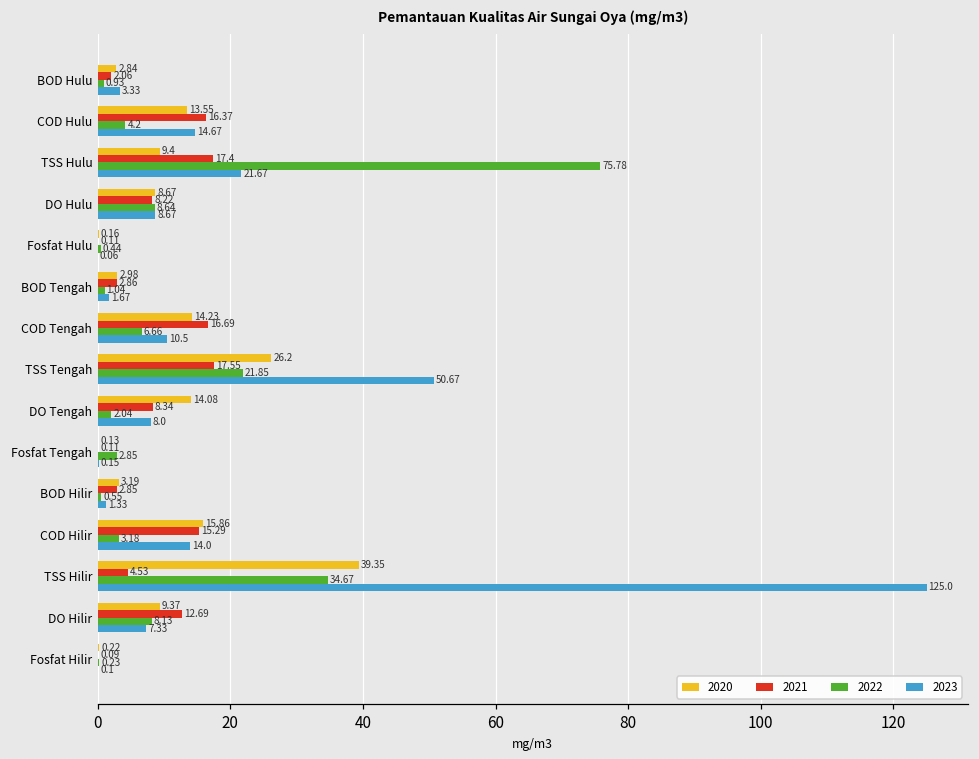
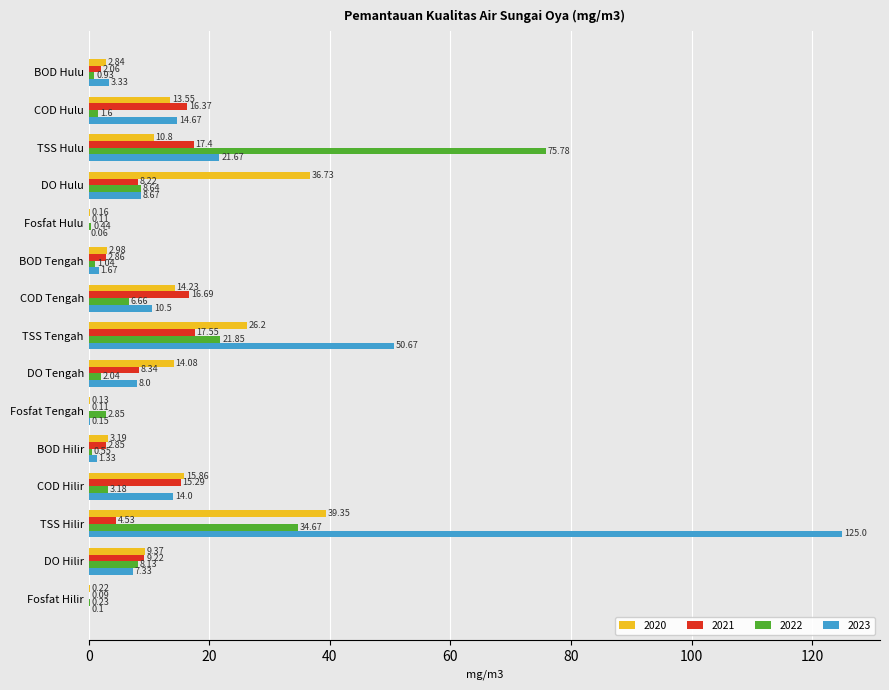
  {
    "2020": {
      "COD Hulu": 13.55,
-     "TSS Hulu": 9.4,
-     "DO Hulu": 8.67,
+     "TSS Hulu": 10.8,
+     "DO Hulu": 36.73,
      "COD Tengah": 14.23,
      "TSS Tengah": 26.2,
      "DO Tengah": 14.08,
      "TSS Hilir": 39.35,
      "DO Hilir": 9.37
    },
    "2021": {
      "COD Hulu": 16.37,
      "TSS Hulu": 17.4,
      "COD Tengah": 16.69,
      "TSS Tengah": 17.55,
      "DO Tengah": 8.34,
      "TSS Hilir": 4.53,
-     "DO Hilir": 12.69
+     "DO Hilir": 9.22
    },
    "2022": {
-     "COD Hulu": 4.2,
+     "COD Hulu": 1.6,
      "TSS Hulu": 75.78,
      "COD Tengah": 6.66,
      "TSS Tengah": 21.85,
      "DO Tengah": 2.04,
      "Fosfat Tengah": 2.85,
      "COD Hilir": 3.18,
      "TSS Hilir": 34.67
    },
    "2023": {
      "BOD Hulu": 3.33,
      "COD Hulu": 14.67,
      "TSS Hulu": 21.67,
      "COD Tengah": 10.5,
      "TSS Tengah": 50.67,
      "DO Tengah": 8.0,
      "Fosfat Tengah": 0.15,
      "COD Hilir": 14.0,
      "TSS Hilir": 125.0
    }
  }
